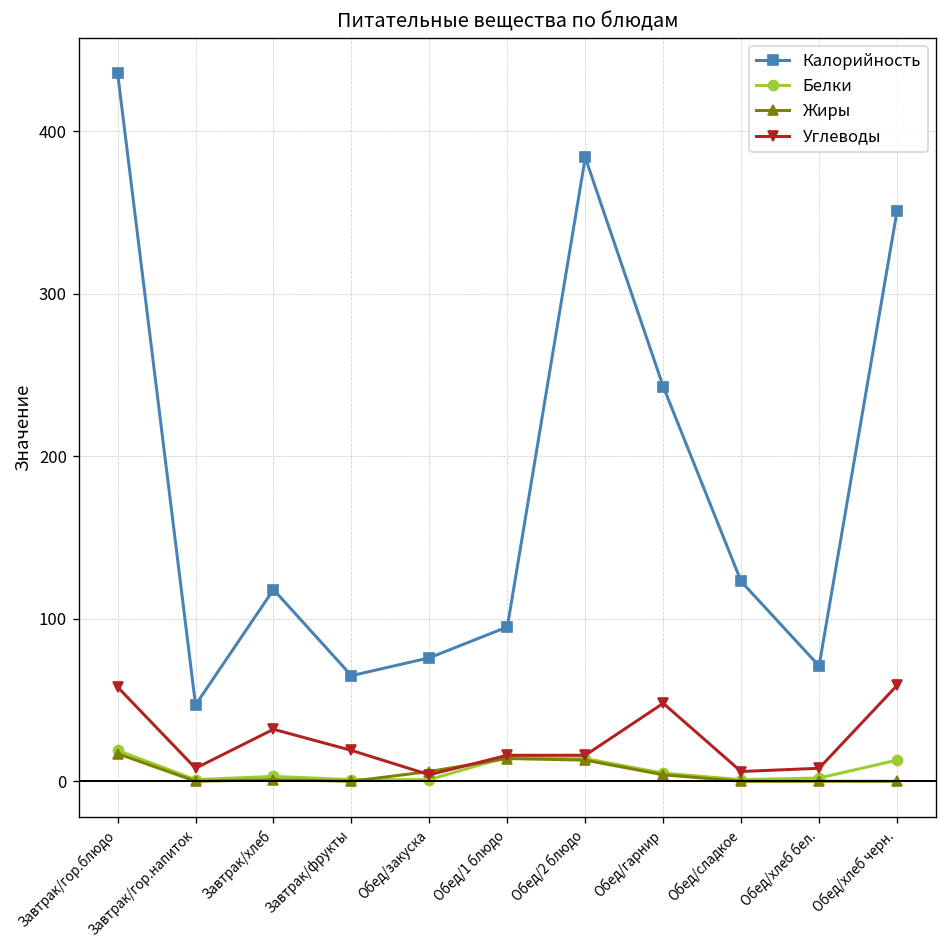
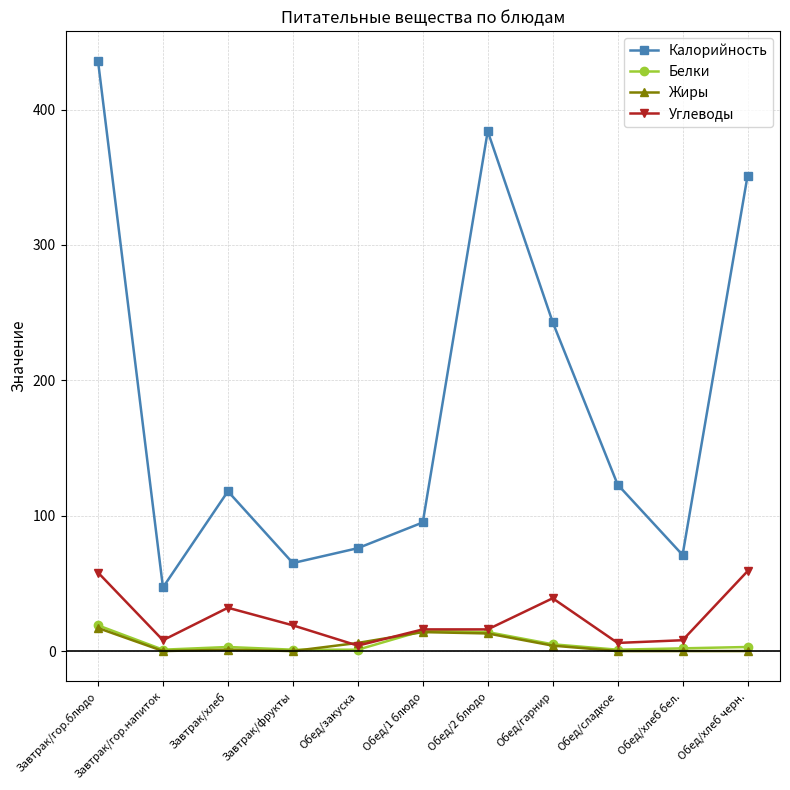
  {
    "Калорийность": {
      "Завтрак/гор.блюдо": 436,
      "Завтрак/гор.напиток": 47,
      "Завтрак/хлеб": 118,
      "Завтрак/фрукты": 65,
      "Обед/закуска": 76,
      "Обед/1 блюдо": 95,
      "Обед/2 блюдо": 384,
      "Обед/гарнир": 243,
      "Обед/сладкое": 123,
      "Обед/хлеб бел.": 71,
      "Обед/хлеб черн.": 351
    },
    "Белки": {
      "Завтрак/гор.блюдо": 19,
      "Завтрак/хлеб": 3,
      "Обед/закуска": 1,
      "Обед/хлеб бел.": 2,
-     "Обед/хлеб черн.": 13
+     "Обед/хлеб черн.": 3
    },
    "Жиры": {
      "Завтрак/гор.блюдо": 17,
      "Завтрак/хлеб": 1,
      "Обед/закуска": 6,
      "Обед/хлеб бел.": 0,
      "Обед/хлеб черн.": 0
    },
    "Углеводы": {
      "Завтрак/гор.блюдо": 58,
      "Завтрак/гор.напиток": 8,
      "Завтрак/хлеб": 32,
      "Завтрак/фрукты": 19,
      "Обед/закуска": 4,
      "Обед/2 блюдо": 16,
-     "Обед/гарнир": 48,
+     "Обед/гарнир": 39,
      "Обед/сладкое": 6,
      "Обед/хлеб бел.": 8,
      "Обед/хлеб черн.": 59
    }
  }
